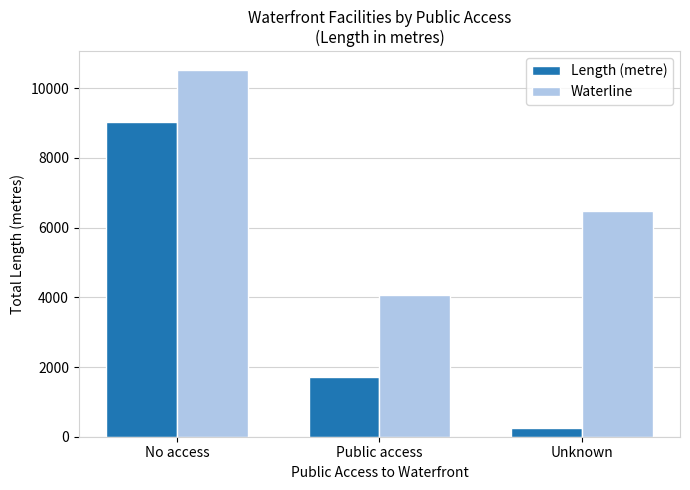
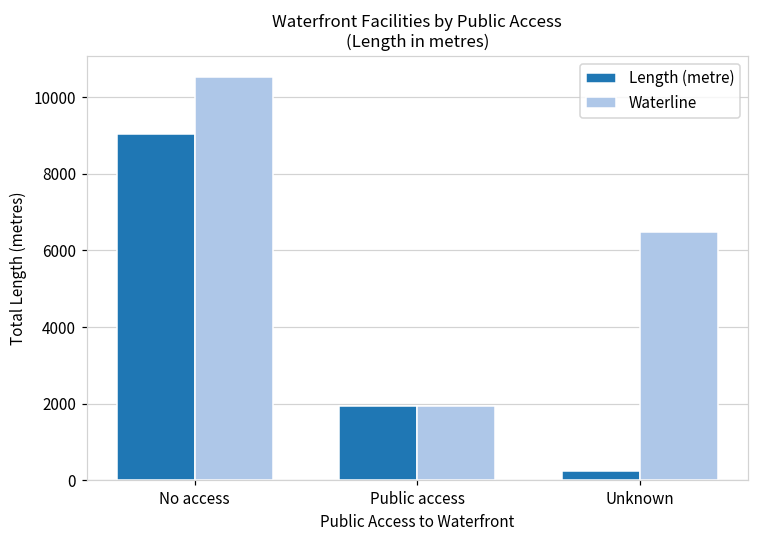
  {
    "Length (metre)": {
      "No access": 9000,
-     "Public access": 1700,
+     "Public access": 1900,
      "Unknown": 300
    },
    "Waterline": {
      "No access": 10500,
-     "Public access": 4100,
+     "Public access": 1900,
      "Unknown": 6500
    }
  }
